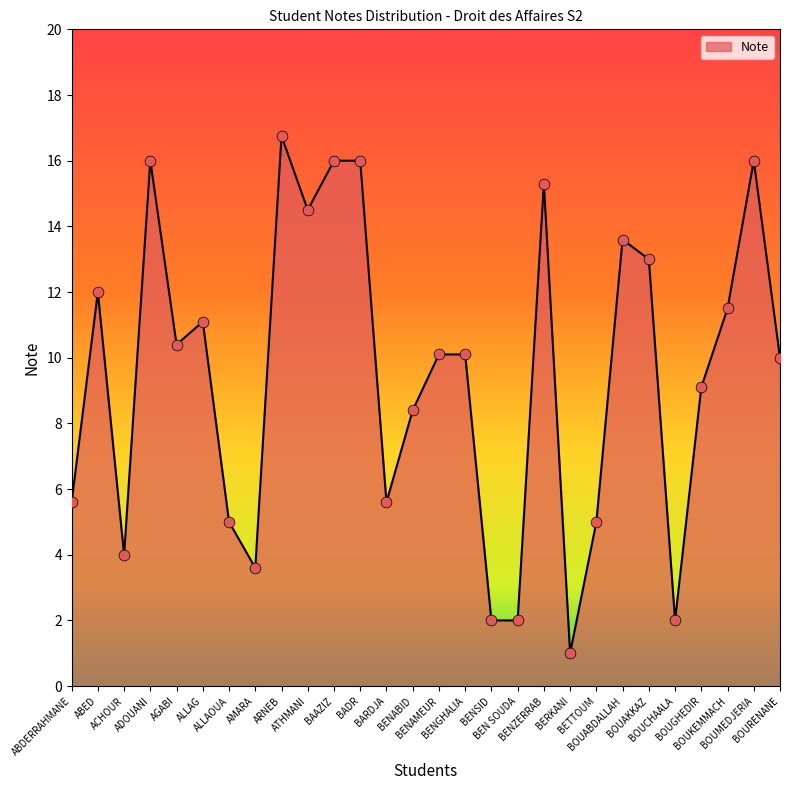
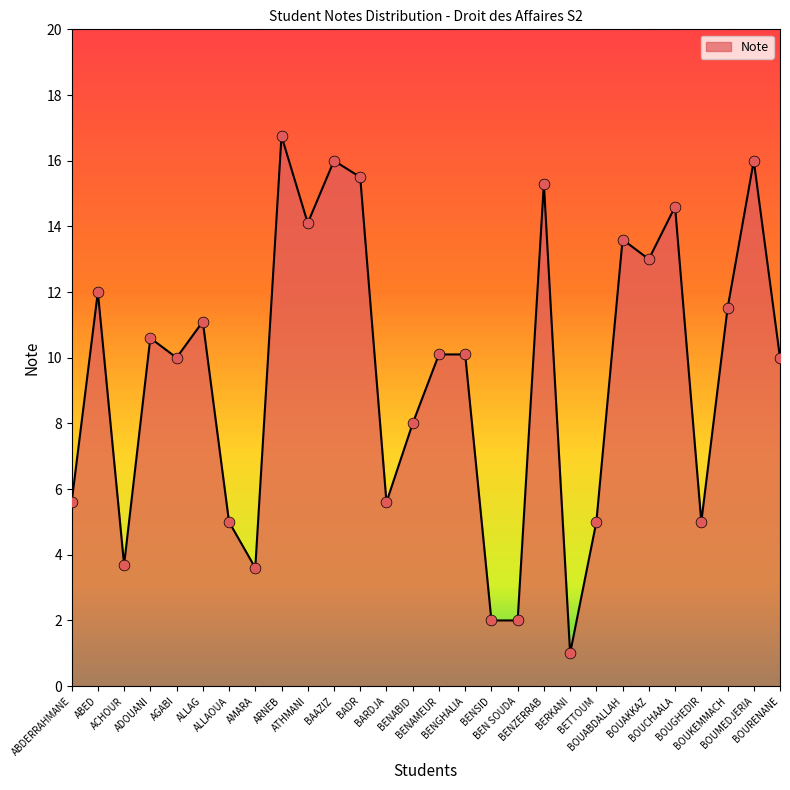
  {
    "ABDERRAHMANE": 5.6,
    "ABED": 12.0,
-   "ACHOUR": 4.0,
-   "ADOUANI": 16.0,
-   "AGABI": 10.4,
+   "ACHOUR": 3.7,
+   "ADOUANI": 10.6,
+   "AGABI": 10.0,
    "ALLAG": 11.1,
    "ALLAOUA": 5.0,
    "AMARA": 3.6,
    "ARNEB": 16.8,
-   "ATHMANI": 14.5,
+   "ATHMANI": 14.1,
    "BAAZIZ": 16.0,
-   "BADR": 16.0,
+   "BADR": 15.5,
    "BARDJA": 5.6,
-   "BENABID": 8.4,
+   "BENABID": 8.0,
    "BENAMEUR": 10.1,
    "BENGHALIA": 10.1,
    "BENSID": 2.0,
    "BEN SOUDA": 2.0,
    "BENZERRAB": 15.3,
    "BERKANI": 1.0,
    "BETTOUM": 5.0,
    "BOUABDALLAH": 13.6,
    "BOUAKKAZ": 13.0,
-   "BOUCHAALA": 2.0,
-   "BOUGHEDIR": 9.1,
+   "BOUCHAALA": 14.6,
+   "BOUGHEDIR": 5.0,
    "BOUKEMMACH": 11.5,
    "BOUMEDJERIA": 16.0,
    "BOURENANE": 10.0
  }
